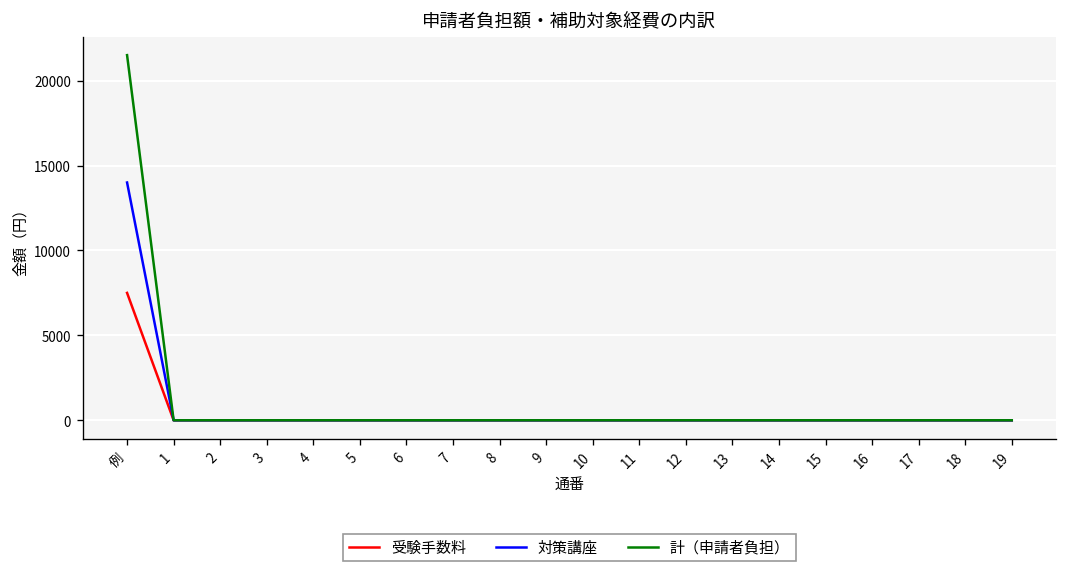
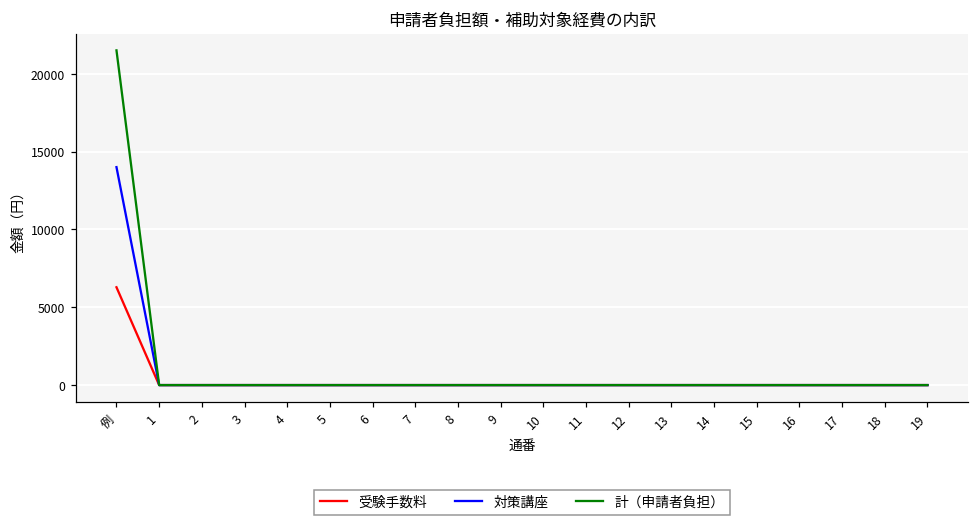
  {
    "受験手数料": {
-     "例": 7500
+     "例": 6300
    },
    "対策講座": {
      "例": 14000
    },
    "計（申請者負担）": {
      "例": 21500
    }
  }
